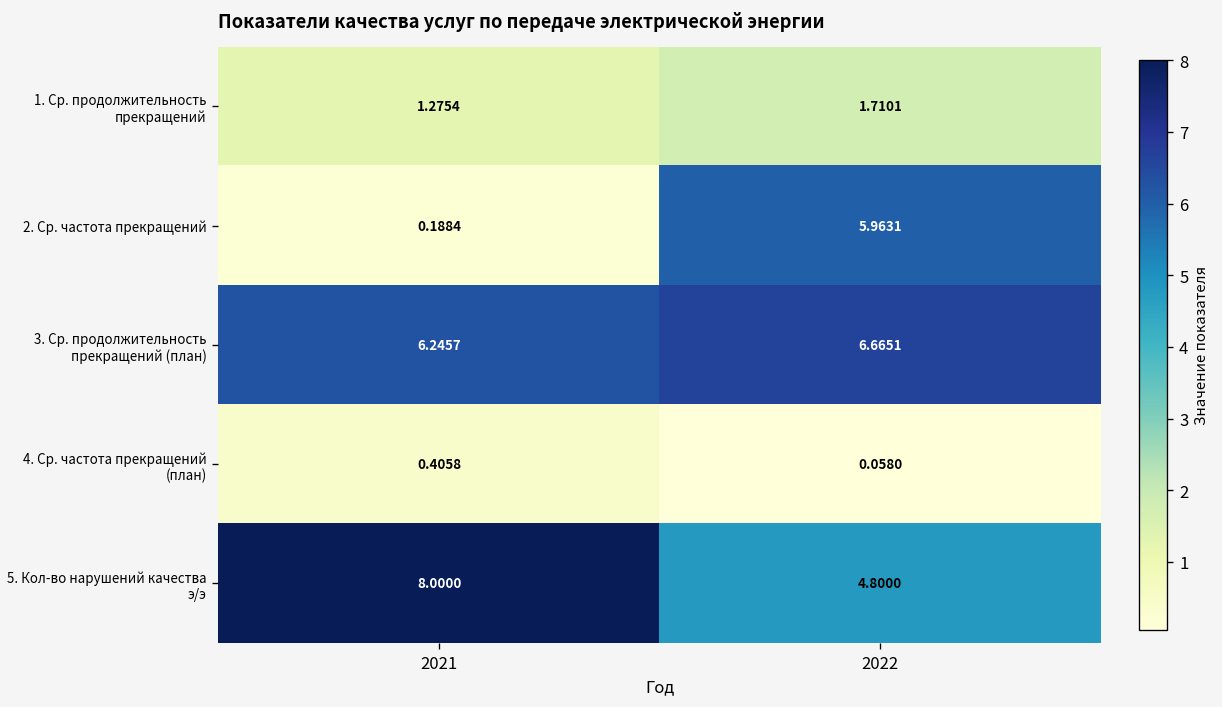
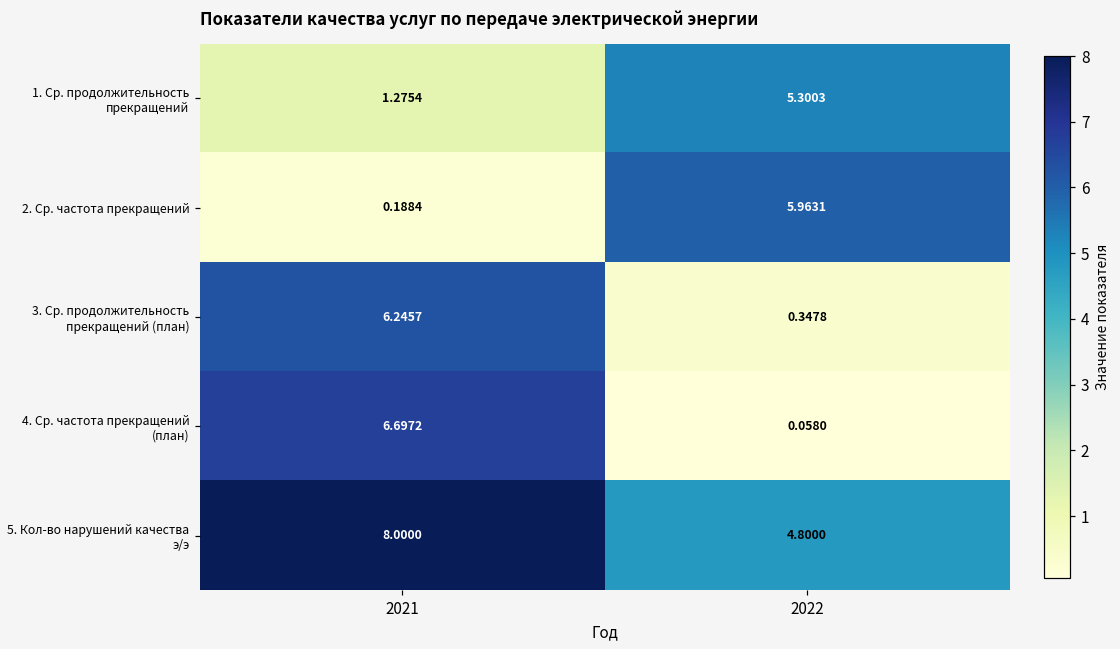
  {
    "1. Ср. продолжительность прекращений": {
      "2021": 1.2754,
-     "2022": 1.7101
+     "2022": 5.3003
    },
    "2. Ср. частота прекращений": {
      "2021": 0.1884,
      "2022": 5.9631
    },
    "3. Ср. продолжительность прекращений (план)": {
      "2021": 6.2457,
-     "2022": 6.6651
+     "2022": 0.3478
    },
    "4. Ср. частота прекращений (план)": {
-     "2021": 0.4058,
+     "2021": 6.6972,
      "2022": 0.0580
    },
    "5. Кол-во нарушений качества э/э": {
      "2021": 8.0000,
      "2022": 4.8000
    }
  }
